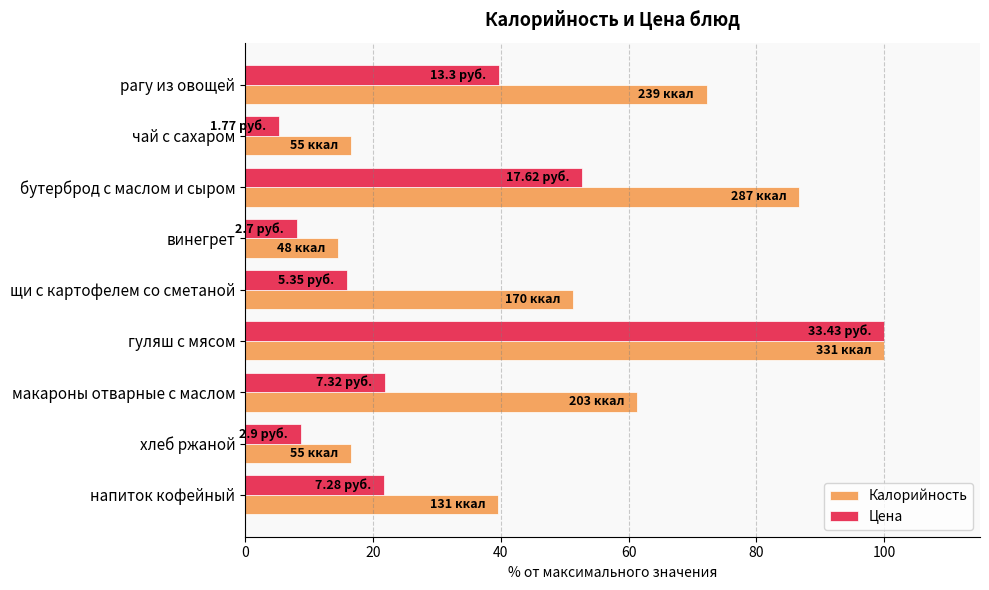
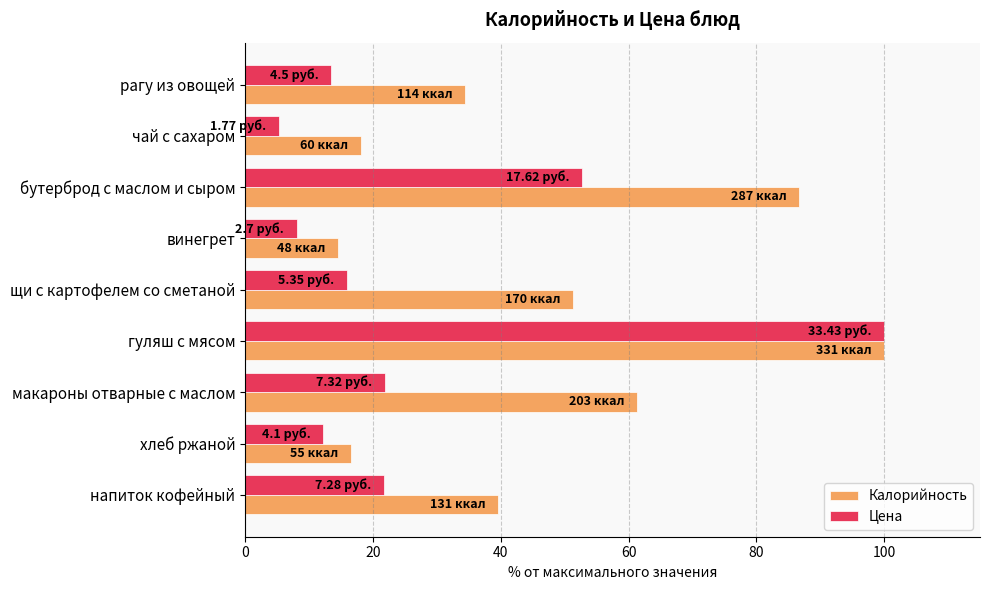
  {
    "Калорийность": {
-     "рагу из овощей": 239,
-     "чай с сахаром": 55
+     "рагу из овощей": 114,
+     "чай с сахаром": 60
    },
    "Цена": {
-     "рагу из овощей": 13.3,
-     "хлеб ржаной": 2.9
+     "рагу из овощей": 4.5,
+     "хлеб ржаной": 4.1
    }
  }
